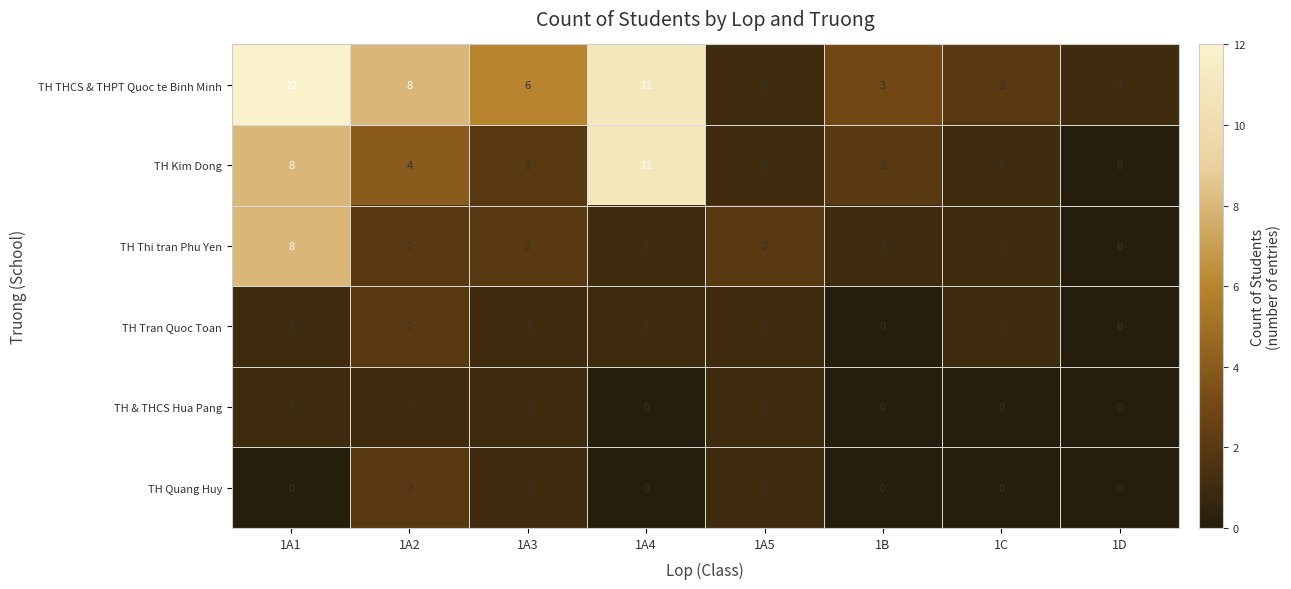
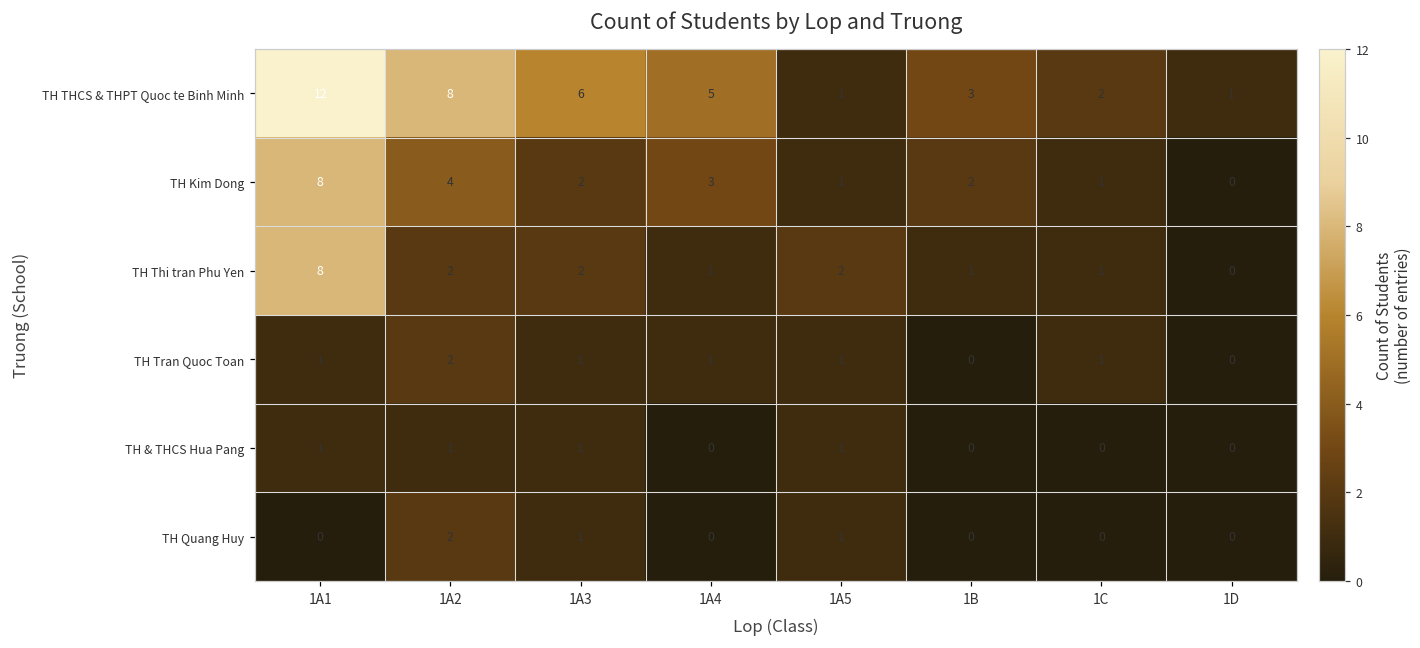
  {
    "TH THCS & THPT Quoc te Binh Minh": {
      "1A1": 12,
      "1A2": 8,
      "1A3": 6,
-     "1A4": 11,
+     "1A4": 5,
      "1B": 3
    },
    "TH Kim Dong": {
      "1A1": 8,
      "1A2": 4,
-     "1A4": 11
+     "1A4": 3
    },
    "TH Thi tran Phu Yen": {
      "1A1": 8
    }
  }
